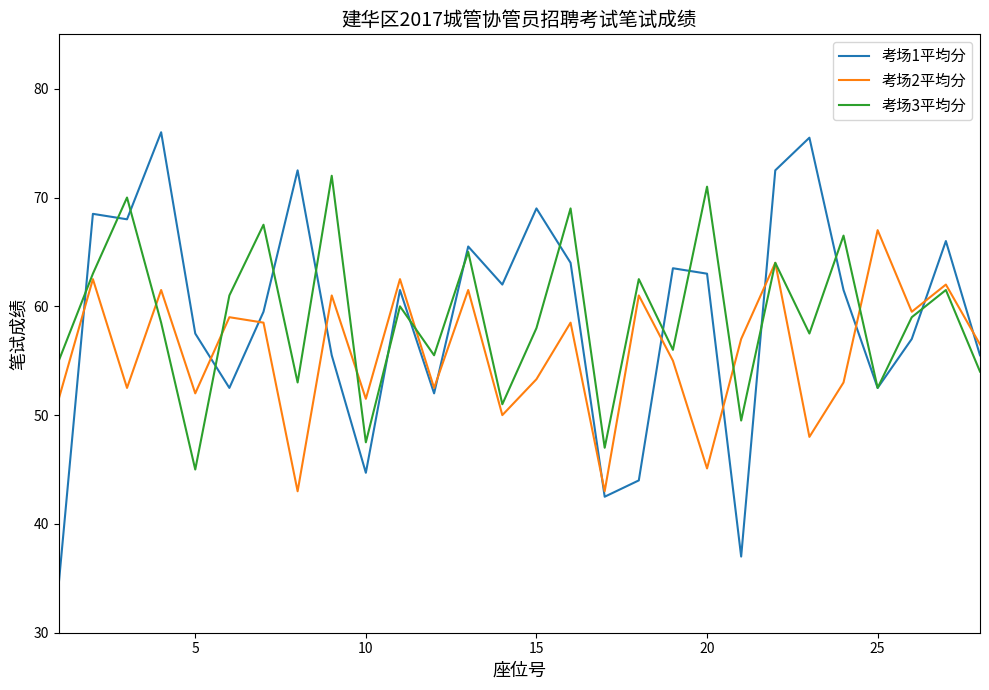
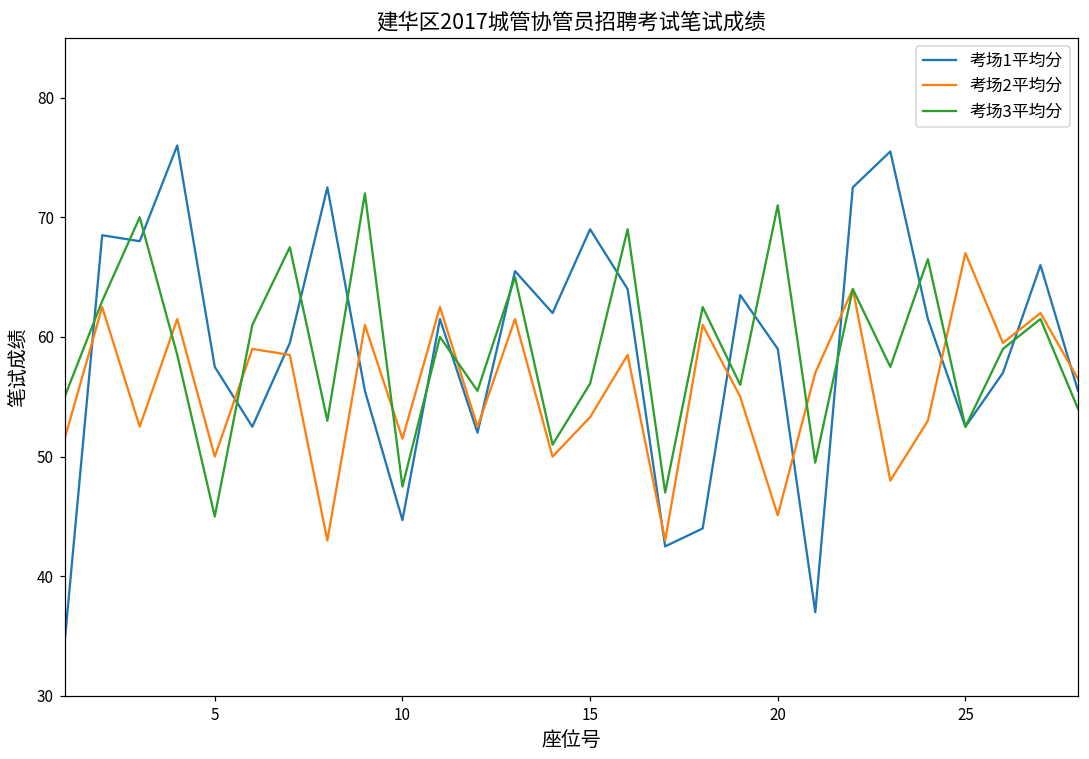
  {
    "考场1平均分": {
      "5": 57.5,
      "10": 44.7,
      "15": 69,
-     "20": 63
+     "20": 59
    },
    "考场2平均分": {
-     "5": 52,
+     "5": 50,
      "10": 51.5,
      "15": 53.3,
      "20": 45,
      "25": 67
    },
    "考场3平均分": {
      "5": 45.0,
      "10": 47.5,
-     "15": 58.0,
+     "15": 56.1,
      "20": 71.0
    }
  }
